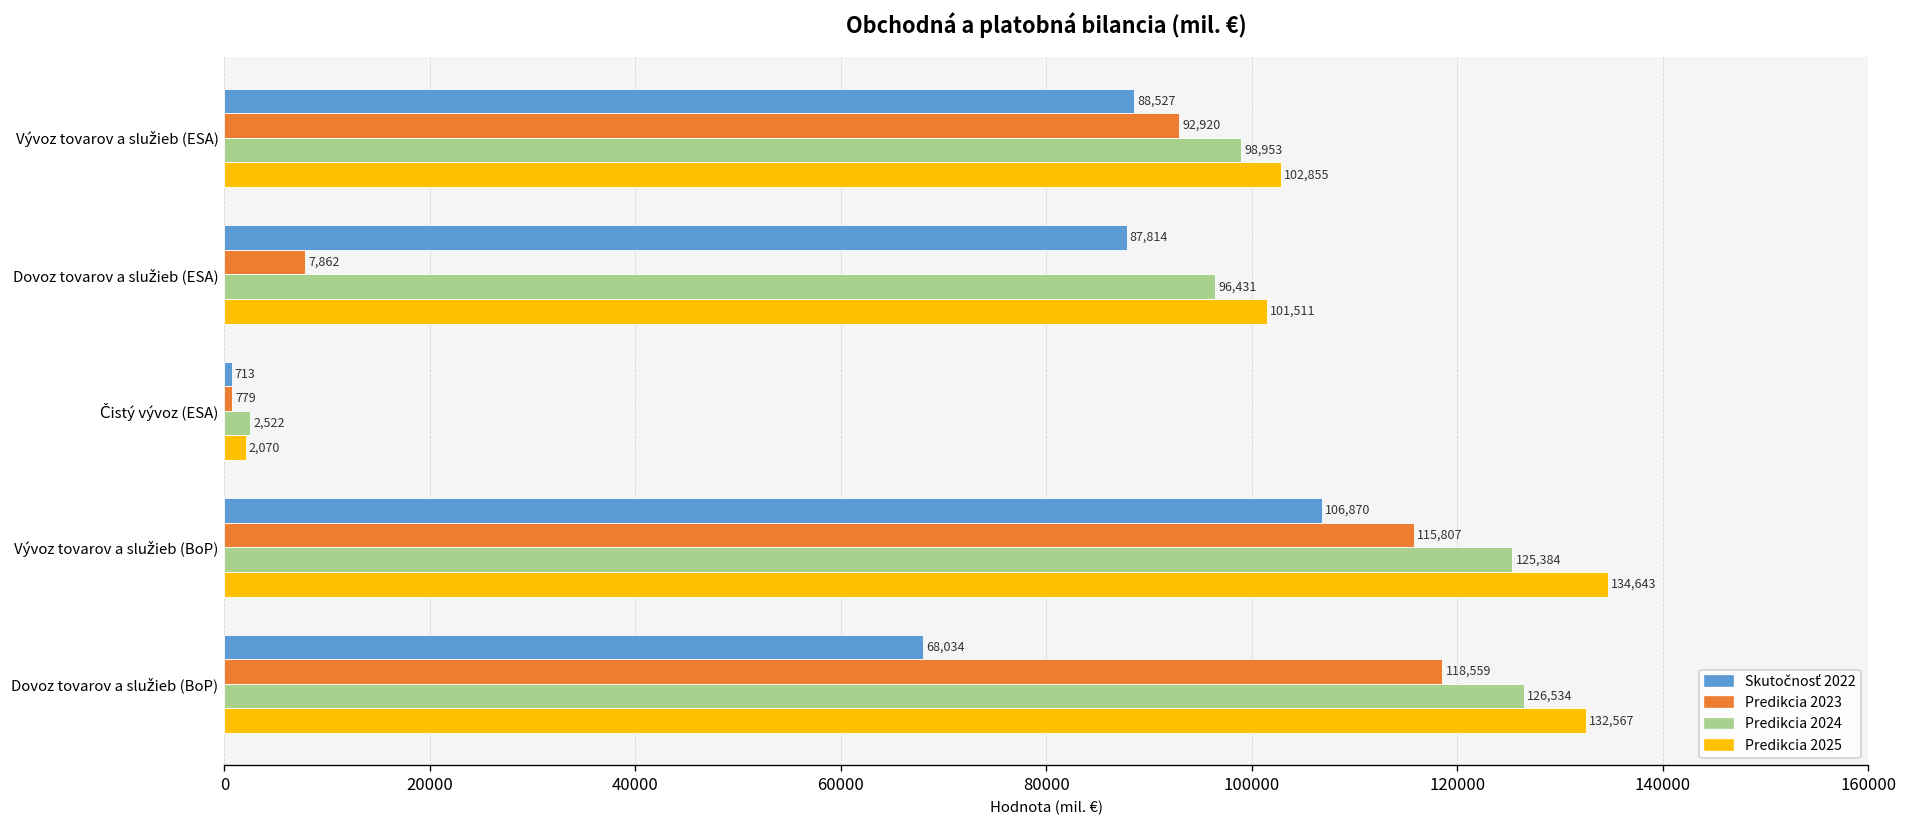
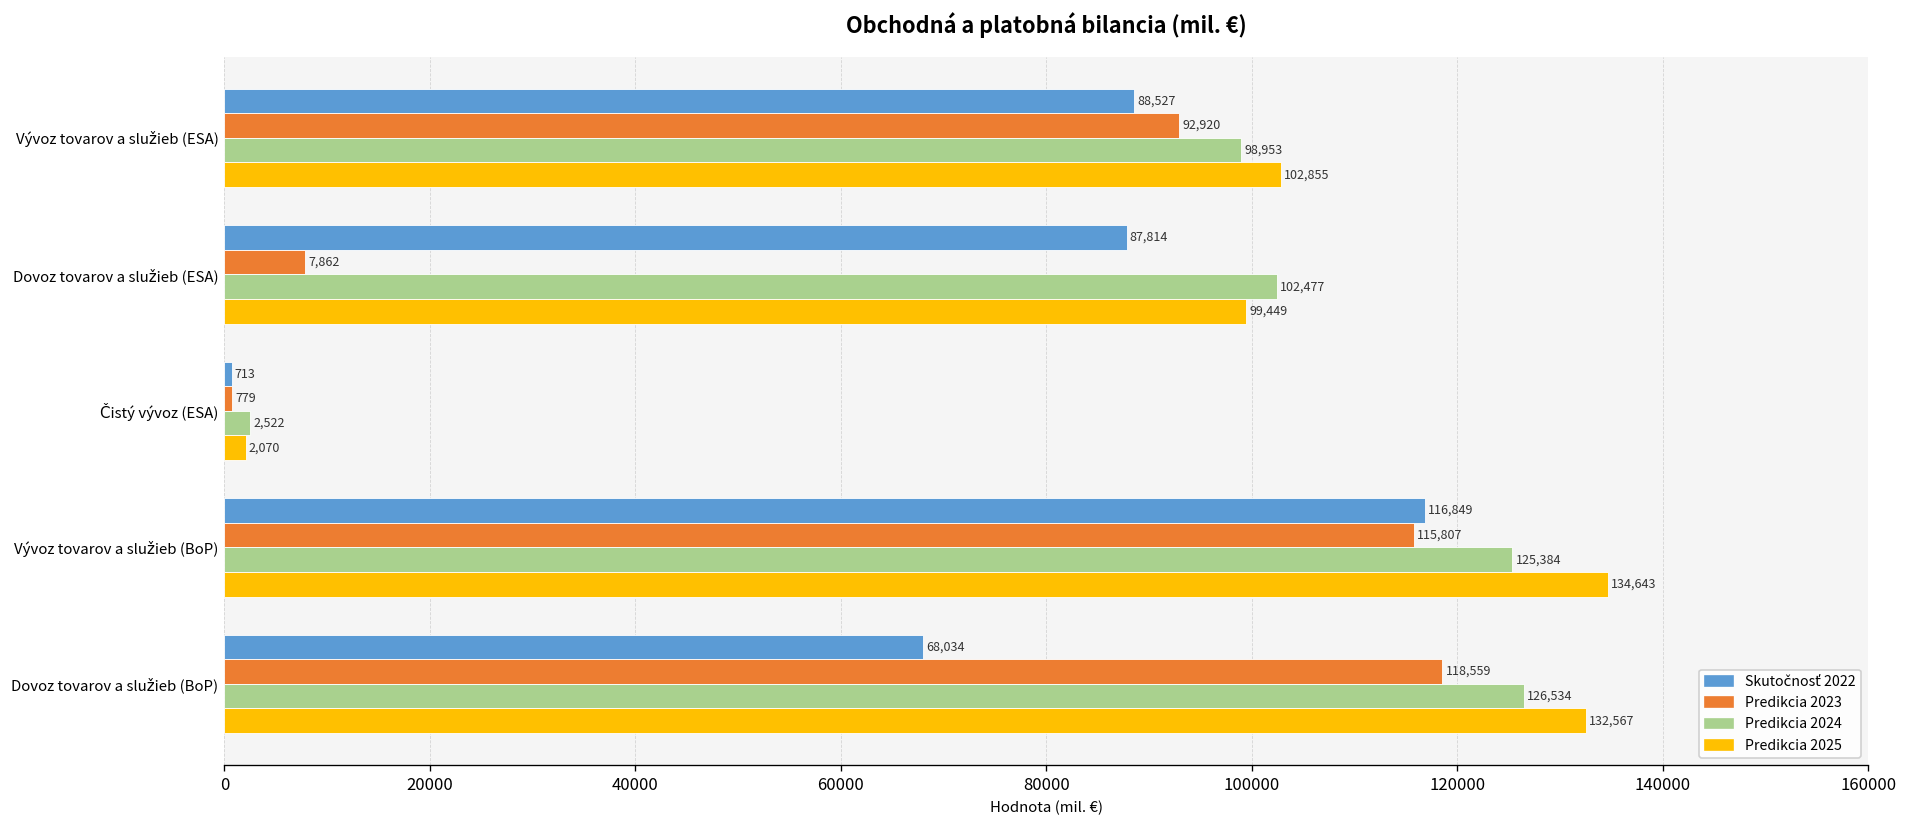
  {
    "Skutočnosť 2022": {
      "Vývoz tovarov a služieb (ESA)": "88,527",
      "Dovoz tovarov a služieb (ESA)": "87,814",
      "Čistý vývoz (ESA)": "713",
-     "Vývoz tovarov a služieb (BoP)": "106,870",
+     "Vývoz tovarov a služieb (BoP)": "116,849",
      "Dovoz tovarov a služieb (BoP)": "68,034"
    },
    "Predikcia 2023": {
      "Vývoz tovarov a služieb (ESA)": "92,920",
      "Dovoz tovarov a služieb (ESA)": "7,862",
      "Čistý vývoz (ESA)": "779",
      "Vývoz tovarov a služieb (BoP)": "115,807",
      "Dovoz tovarov a služieb (BoP)": "118,559"
    },
    "Predikcia 2024": {
      "Vývoz tovarov a služieb (ESA)": "98,953",
-     "Dovoz tovarov a služieb (ESA)": "96,431",
+     "Dovoz tovarov a služieb (ESA)": "102,477",
      "Čistý vývoz (ESA)": "2,522",
      "Vývoz tovarov a služieb (BoP)": "125,384",
      "Dovoz tovarov a služieb (BoP)": "126,534"
    },
    "Predikcia 2025": {
      "Vývoz tovarov a služieb (ESA)": "102,855",
-     "Dovoz tovarov a služieb (ESA)": "101,511",
+     "Dovoz tovarov a služieb (ESA)": "99,449",
      "Čistý vývoz (ESA)": "2,070",
      "Vývoz tovarov a služieb (BoP)": "134,643",
      "Dovoz tovarov a služieb (BoP)": "132,567"
    }
  }
